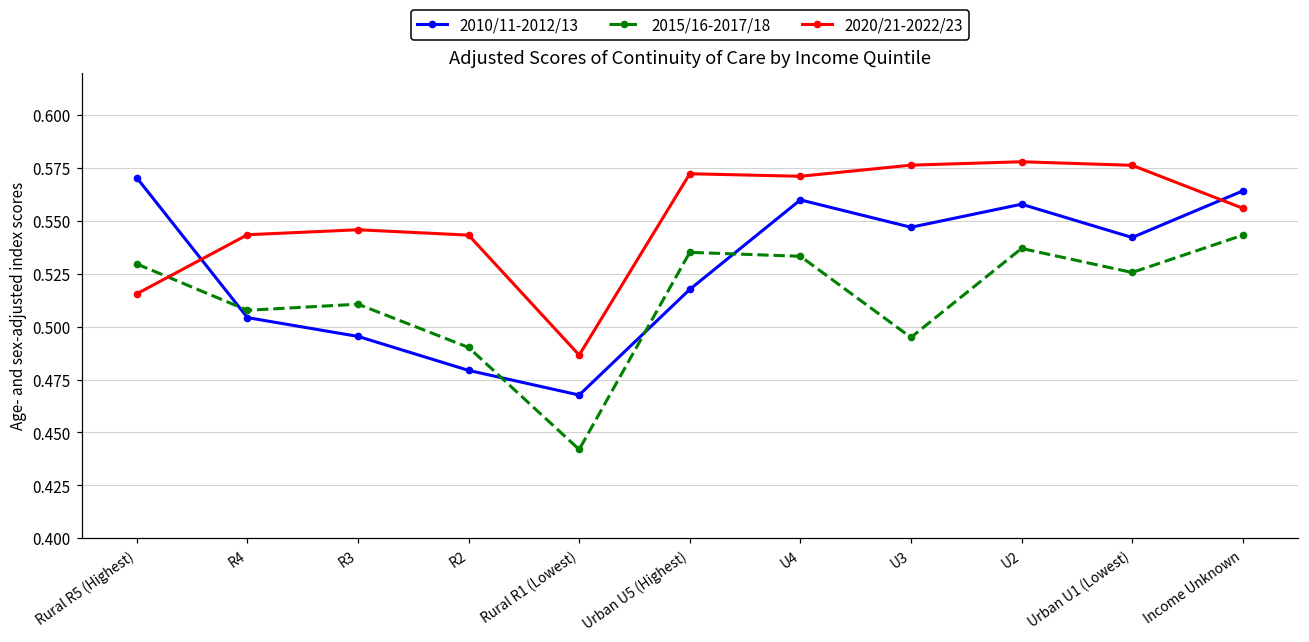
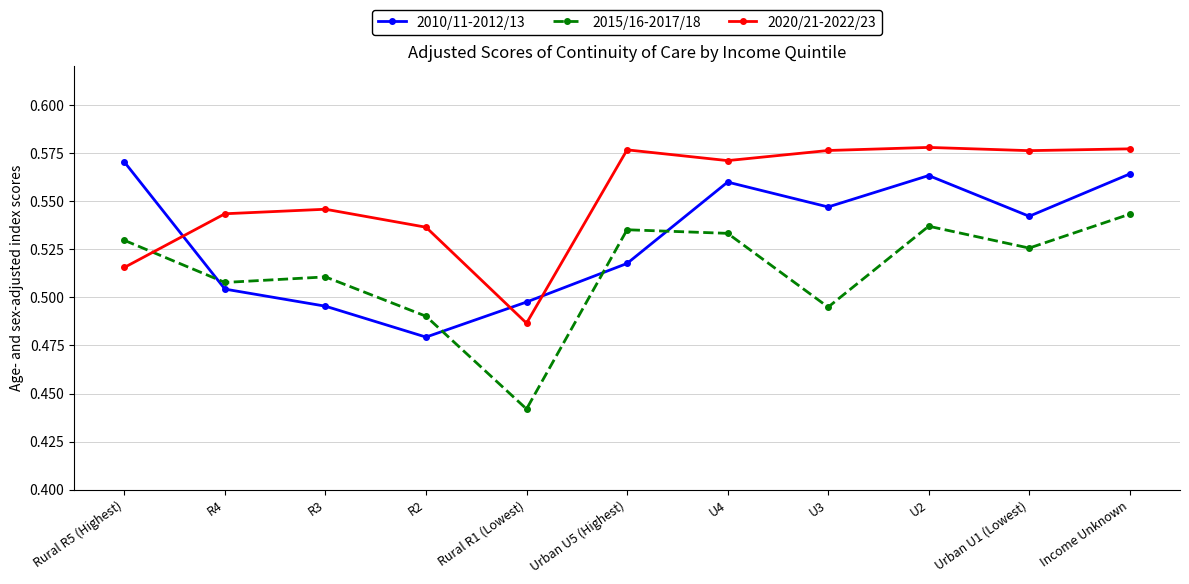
  {
    "2010/11-2012/13": {
      "Rural R5 (Highest)": 0.570,
      "R4": 0.504,
      "R3": 0.495,
      "R2": 0.479,
-     "Rural R1 (Lowest)": 0.468,
+     "Rural R1 (Lowest)": 0.498,
      "Urban U5 (Highest)": 0.518,
      "U4": 0.560,
      "U3": 0.547,
-     "U2": 0.558,
+     "U2": 0.563,
      "Urban U1 (Lowest)": 0.542,
      "Income Unknown": 0.564
    },
    "2015/16-2017/18": {
      "Rural R5 (Highest)": 0.530,
      "R4": 0.508,
      "R3": 0.511,
      "R2": 0.490,
      "Rural R1 (Lowest)": 0.442,
      "Urban U5 (Highest)": 0.535,
      "U4": 0.533,
      "U3": 0.495,
      "U2": 0.537,
      "Urban U1 (Lowest)": 0.526,
      "Income Unknown": 0.543
    },
    "2020/21-2022/23": {
      "Rural R5 (Highest)": 0.516,
      "R4": 0.543,
      "R3": 0.546,
-     "R2": 0.543,
+     "R2": 0.536,
      "Rural R1 (Lowest)": 0.487,
-     "Urban U5 (Highest)": 0.572,
+     "Urban U5 (Highest)": 0.577,
      "U4": 0.571,
      "U3": 0.576,
      "U2": 0.578,
      "Urban U1 (Lowest)": 0.576,
-     "Income Unknown": 0.556
+     "Income Unknown": 0.577
    }
  }
